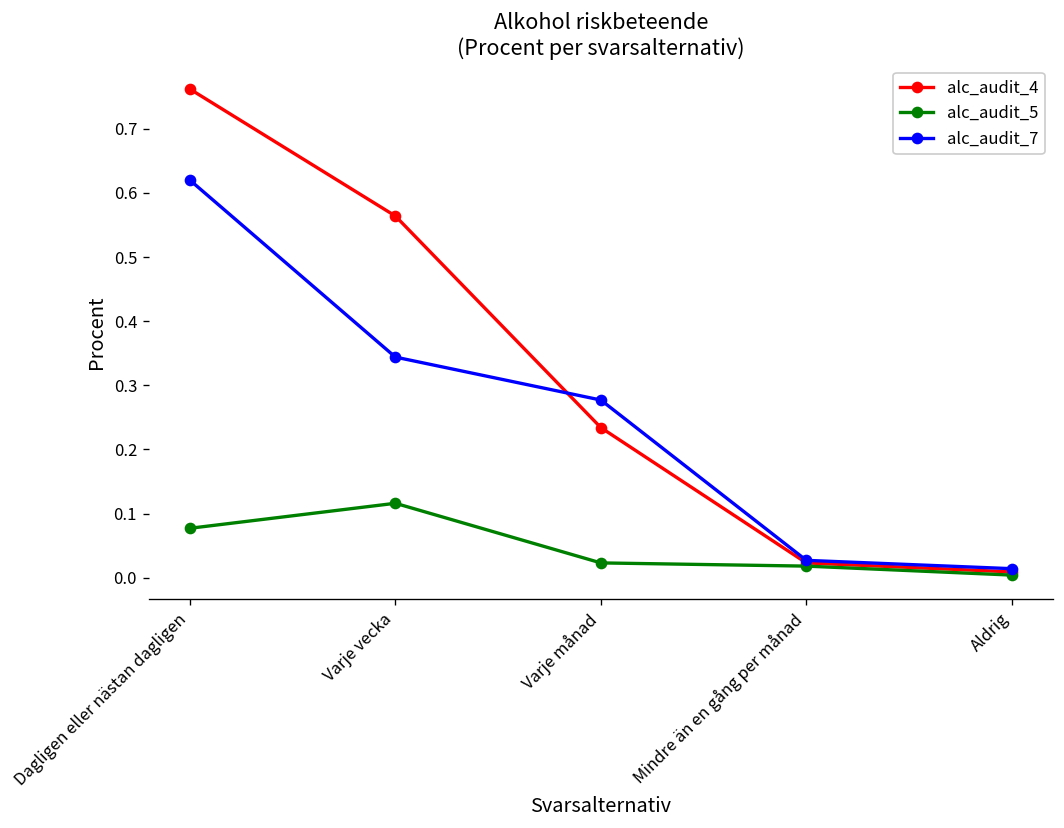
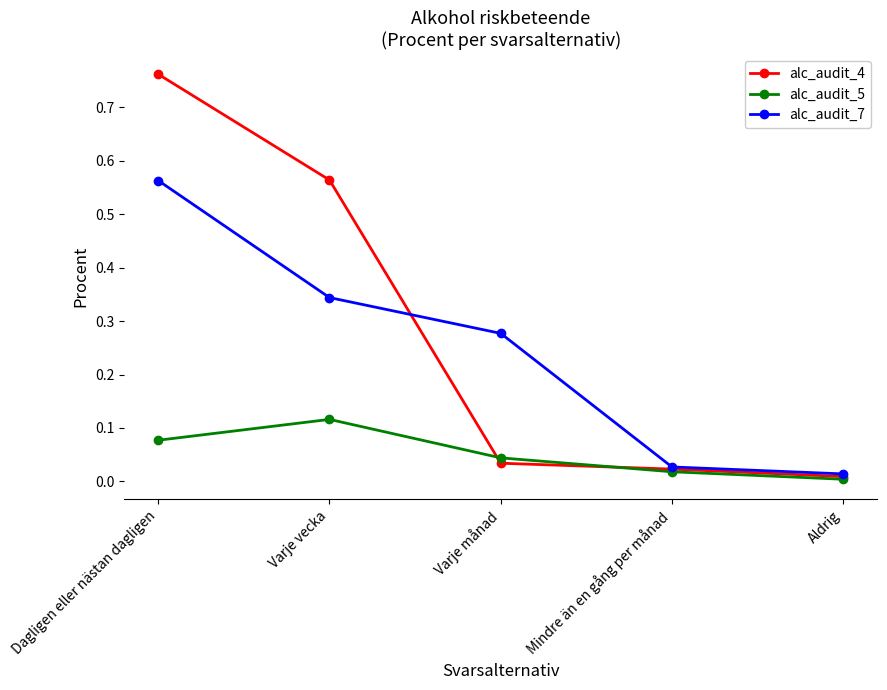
  {
    "alc_audit_4": {
      "Dagligen eller nästan dagligen": 0.76,
      "Varje vecka": 0.56,
-     "Varje månad": 0.23,
+     "Varje månad": 0.03,
      "Aldrig": 0.01
    },
    "alc_audit_5": {
      "Dagligen eller nästan dagligen": 0.08,
      "Varje vecka": 0.12,
-     "Varje månad": 0.02,
+     "Varje månad": 0.04,
      "Mindre än en gång per månad": 0.02,
      "Aldrig": 0.00
    },
    "alc_audit_7": {
-     "Dagligen eller nästan dagligen": 0.62,
+     "Dagligen eller nästan dagligen": 0.56,
      "Varje vecka": 0.34,
      "Varje månad": 0.28,
      "Aldrig": 0.01
    }
  }
